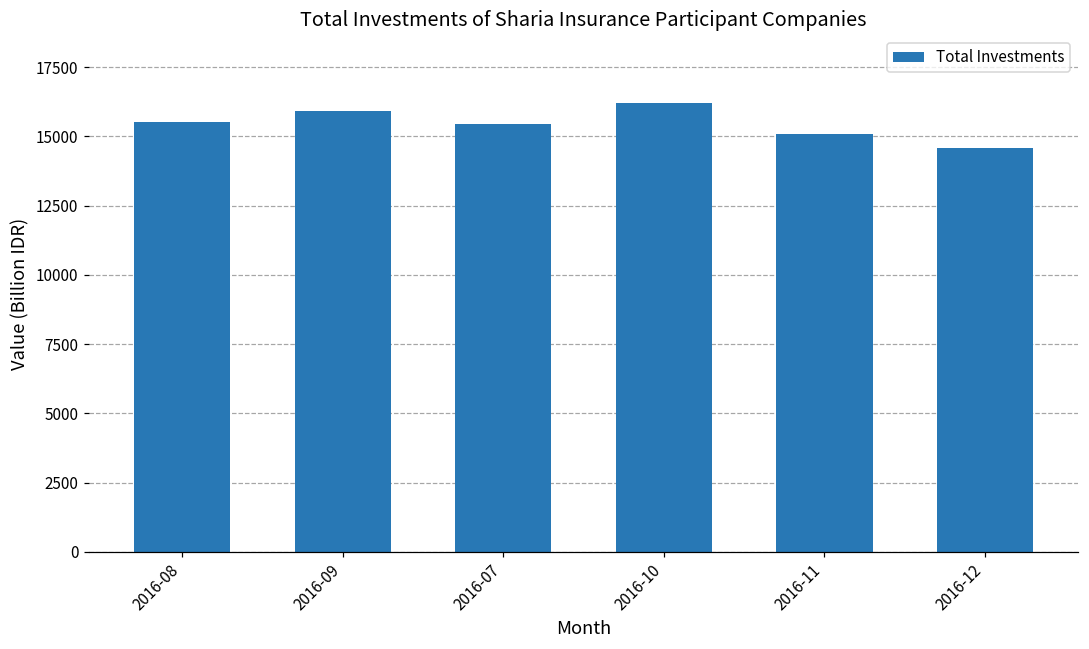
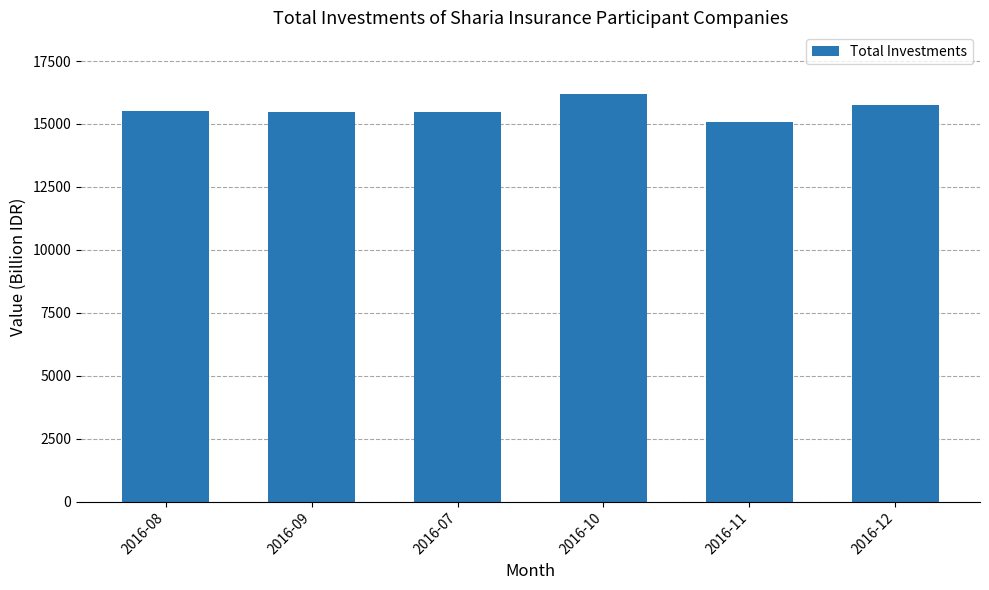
  {
    "2016-08": 15500,
-   "2016-09": 15900,
+   "2016-09": 15500,
    "2016-07": 15500,
    "2016-10": 16200,
    "2016-11": 15100,
-   "2016-12": 14600
+   "2016-12": 15800
  }
